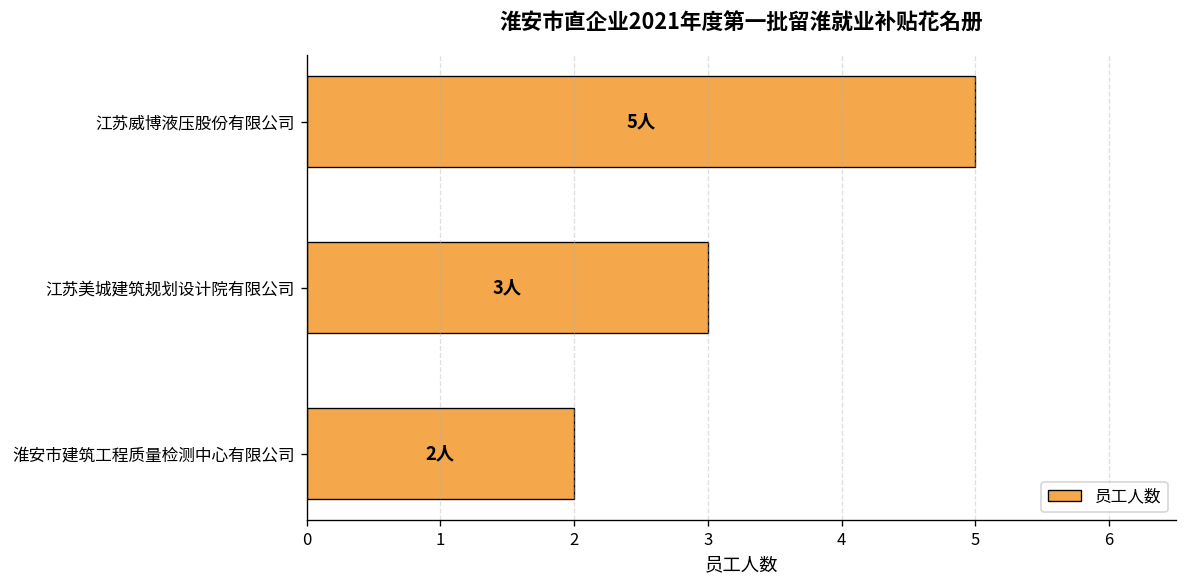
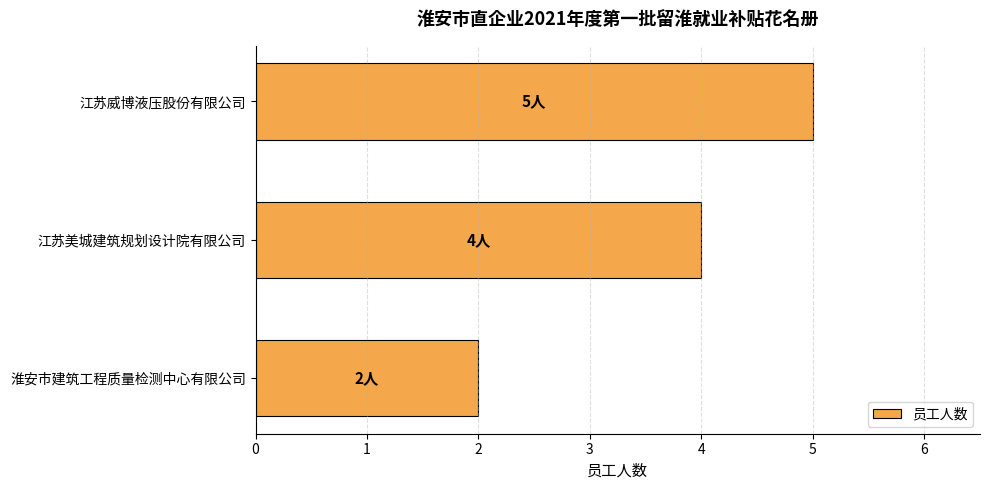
  {
    "江苏威博液压股份有限公司": "5人",
-   "江苏美城建筑规划设计院有限公司": "3人",
+   "江苏美城建筑规划设计院有限公司": "4人",
    "淮安市建筑工程质量检测中心有限公司": "2人"
  }
